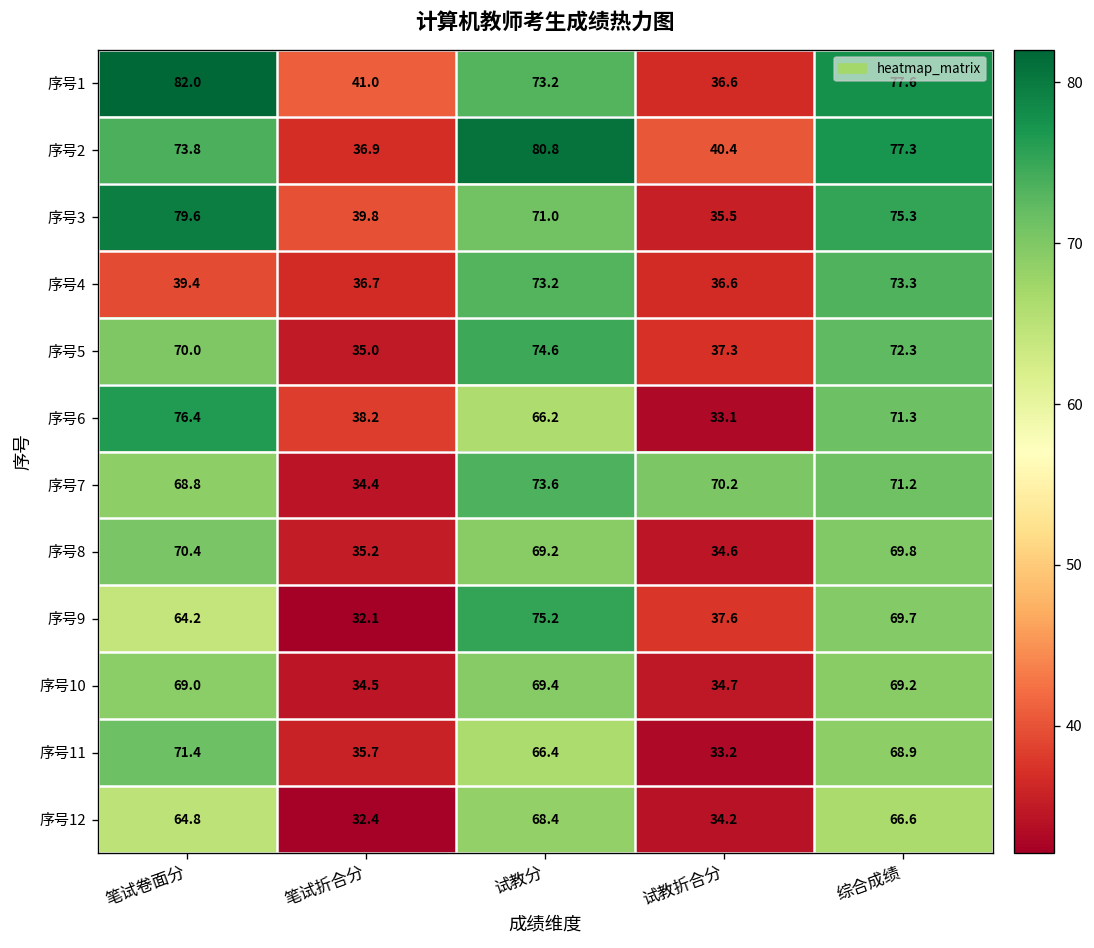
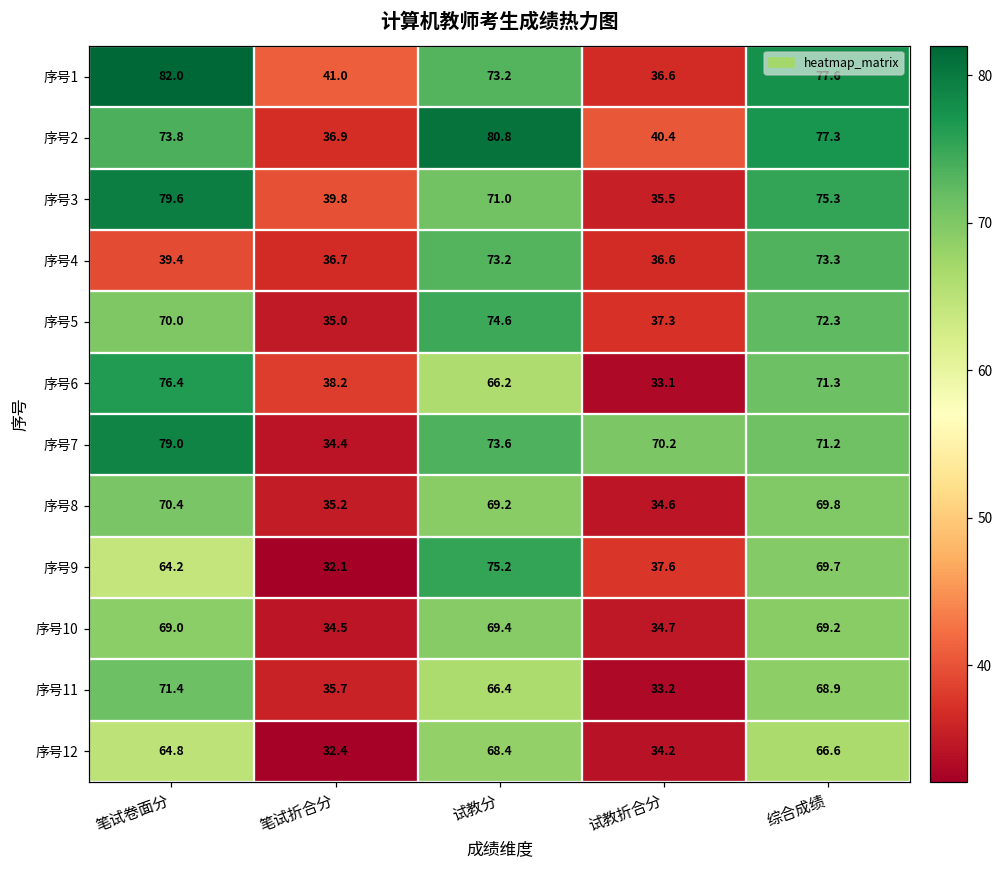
  {
    "序号1": {
      "笔试卷面分": 82.0,
      "笔试折合分": 41.0,
      "试教分": 73.2,
      "试教折合分": 36.6
    },
    "序号2": {
      "笔试卷面分": 73.8,
      "笔试折合分": 36.9,
      "试教分": 80.8,
      "试教折合分": 40.4,
      "综合成绩": 77.3
    },
    "序号3": {
      "笔试卷面分": 79.6,
      "笔试折合分": 39.8,
      "试教分": 71.0,
      "试教折合分": 35.5,
      "综合成绩": 75.3
    },
    "序号4": {
      "笔试卷面分": 39.4,
      "笔试折合分": 36.7,
      "试教分": 73.2,
      "试教折合分": 36.6,
      "综合成绩": 73.3
    },
    "序号5": {
      "笔试卷面分": 70.0,
      "笔试折合分": 35.0,
      "试教分": 74.6,
      "试教折合分": 37.3,
      "综合成绩": 72.3
    },
    "序号6": {
      "笔试卷面分": 76.4,
      "笔试折合分": 38.2,
      "试教分": 66.2,
      "试教折合分": 33.1,
      "综合成绩": 71.3
    },
    "序号7": {
-     "笔试卷面分": 68.8,
+     "笔试卷面分": 79.0,
      "笔试折合分": 34.4,
      "试教分": 73.6,
      "试教折合分": 70.2,
      "综合成绩": 71.2
    },
    "序号8": {
      "笔试卷面分": 70.4,
      "笔试折合分": 35.2,
      "试教分": 69.2,
      "试教折合分": 34.6,
      "综合成绩": 69.8
    },
    "序号9": {
      "笔试卷面分": 64.2,
      "笔试折合分": 32.1,
      "试教分": 75.2,
      "试教折合分": 37.6,
      "综合成绩": 69.7
    },
    "序号10": {
      "笔试卷面分": 69.0,
      "笔试折合分": 34.5,
      "试教分": 69.4,
      "试教折合分": 34.7,
      "综合成绩": 69.2
    },
    "序号11": {
      "笔试卷面分": 71.4,
      "笔试折合分": 35.7,
      "试教分": 66.4,
      "试教折合分": 33.2,
      "综合成绩": 68.9
    },
    "序号12": {
      "笔试卷面分": 64.8,
      "笔试折合分": 32.4,
      "试教分": 68.4,
      "试教折合分": 34.2,
      "综合成绩": 66.6
    }
  }
